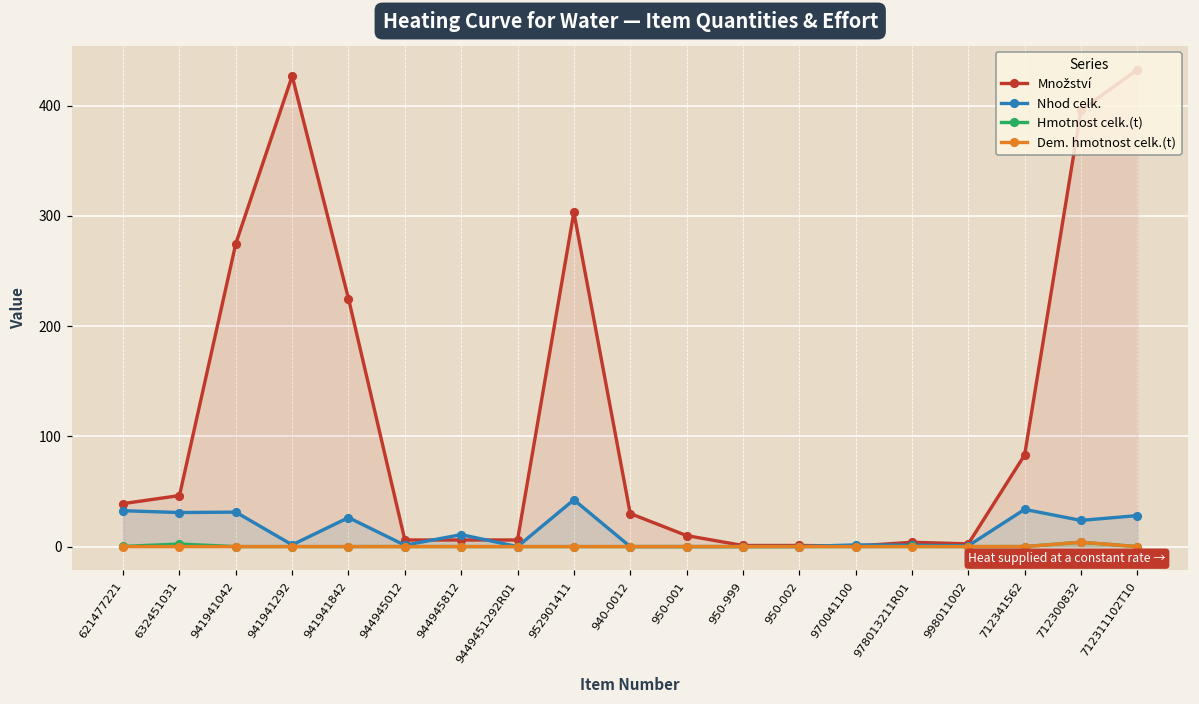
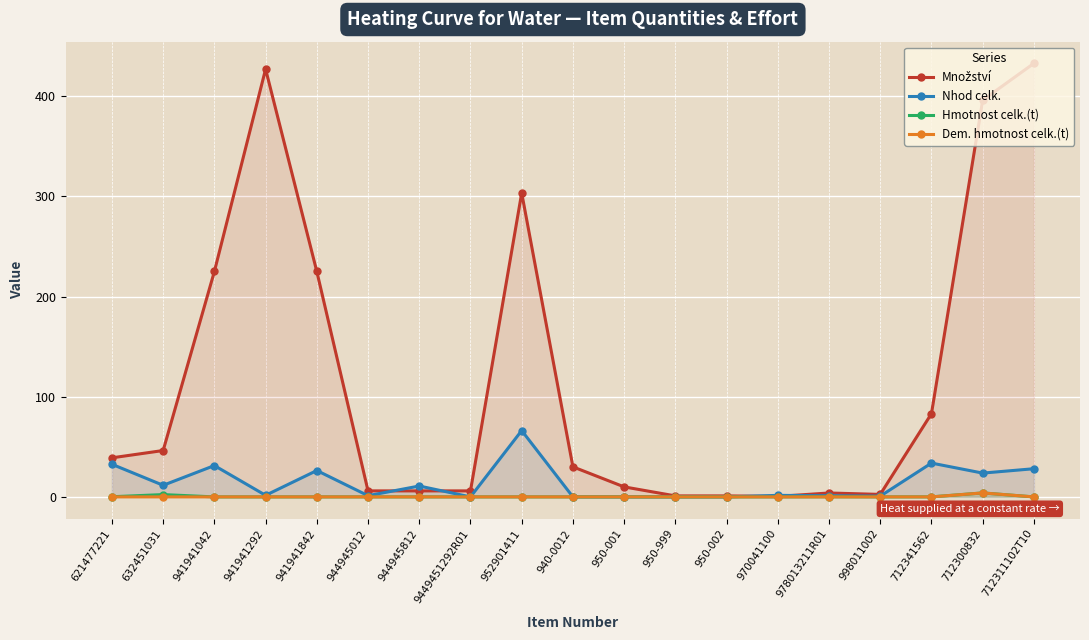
  {
    "Množství": {
      "621477221": 39,
      "632451031": 46,
-     "941941042": 275,
+     "941941042": 225,
      "941941292": 427,
      "941941842": 225,
      "944945012": 6,
      "944945812": 6,
      "9449451292R01": 6,
      "952901411": 303,
      "940-0012": 30,
      "950-001": 10,
      "978013211R01": 4,
      "712341562": 83
    },
    "Nhod celk.": {
      "621477221": 33,
-     "632451031": 31,
+     "632451031": 12,
      "941941042": 31,
      "941941842": 26,
      "944945812": 11,
-     "952901411": 42,
+     "952901411": 66,
      "712341562": 34,
      "712300832": 24,
      "712311102T10": 28
    }
  }
